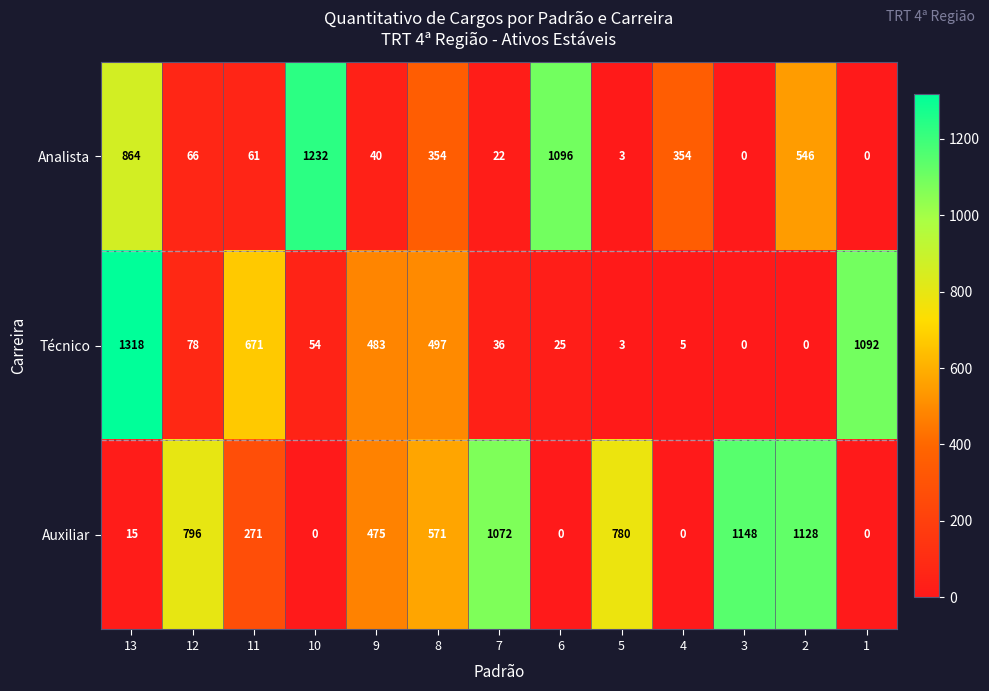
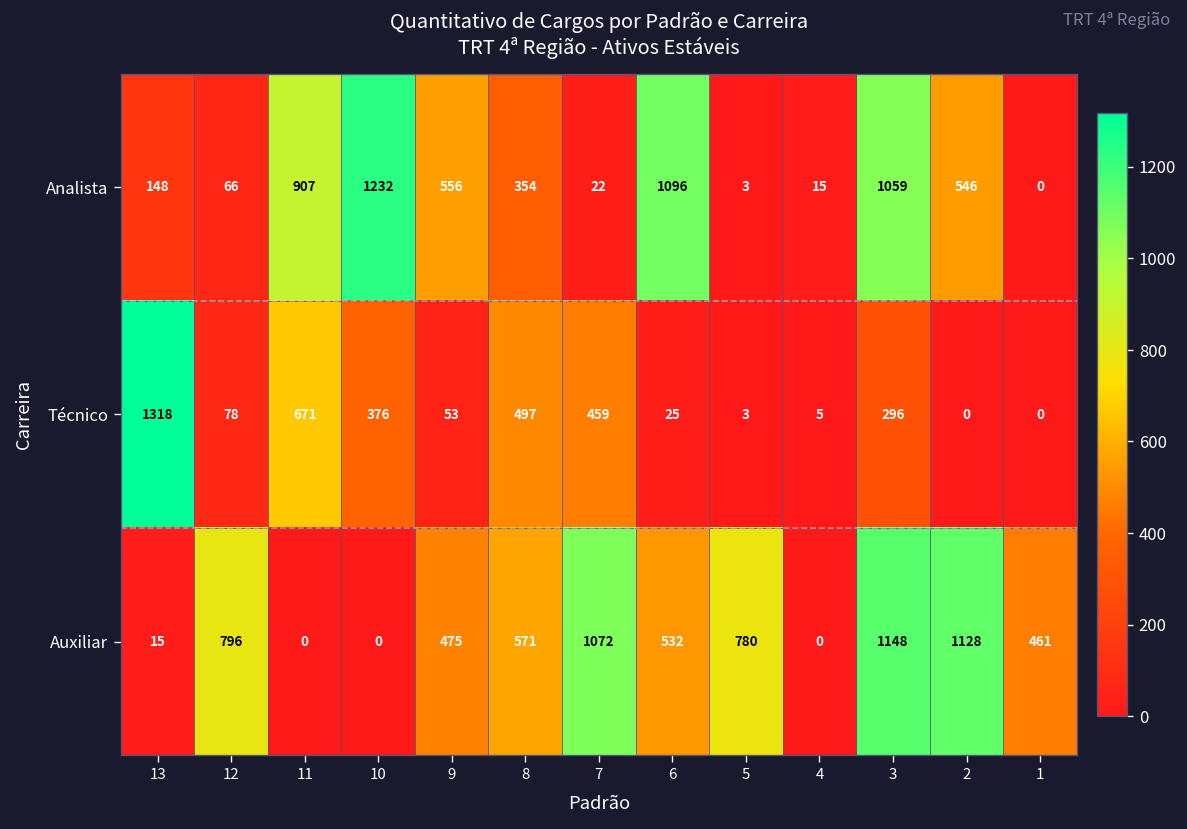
  {
    "Analista": {
-     "13": 864,
+     "13": 148,
      "12": 66,
-     "11": 61,
+     "11": 907,
      "10": 1232,
-     "9": 40,
+     "9": 556,
      "8": 354,
      "7": 22,
      "6": 1096,
      "5": 3,
-     "4": 354,
-     "3": 0,
+     "4": 15,
+     "3": 1059,
      "2": 546,
      "1": 0
    },
    "Técnico": {
      "13": 1318,
      "12": 78,
      "11": 671,
-     "10": 54,
-     "9": 483,
+     "10": 376,
+     "9": 53,
      "8": 497,
-     "7": 36,
+     "7": 459,
      "6": 25,
      "5": 3,
      "4": 5,
-     "3": 0,
+     "3": 296,
      "2": 0,
-     "1": 1092
+     "1": 0
    },
    "Auxiliar": {
      "13": 15,
      "12": 796,
-     "11": 271,
+     "11": 0,
      "10": 0,
      "9": 475,
      "8": 571,
      "7": 1072,
-     "6": 0,
+     "6": 532,
      "5": 780,
      "4": 0,
      "3": 1148,
      "2": 1128,
-     "1": 0
+     "1": 461
    }
  }
